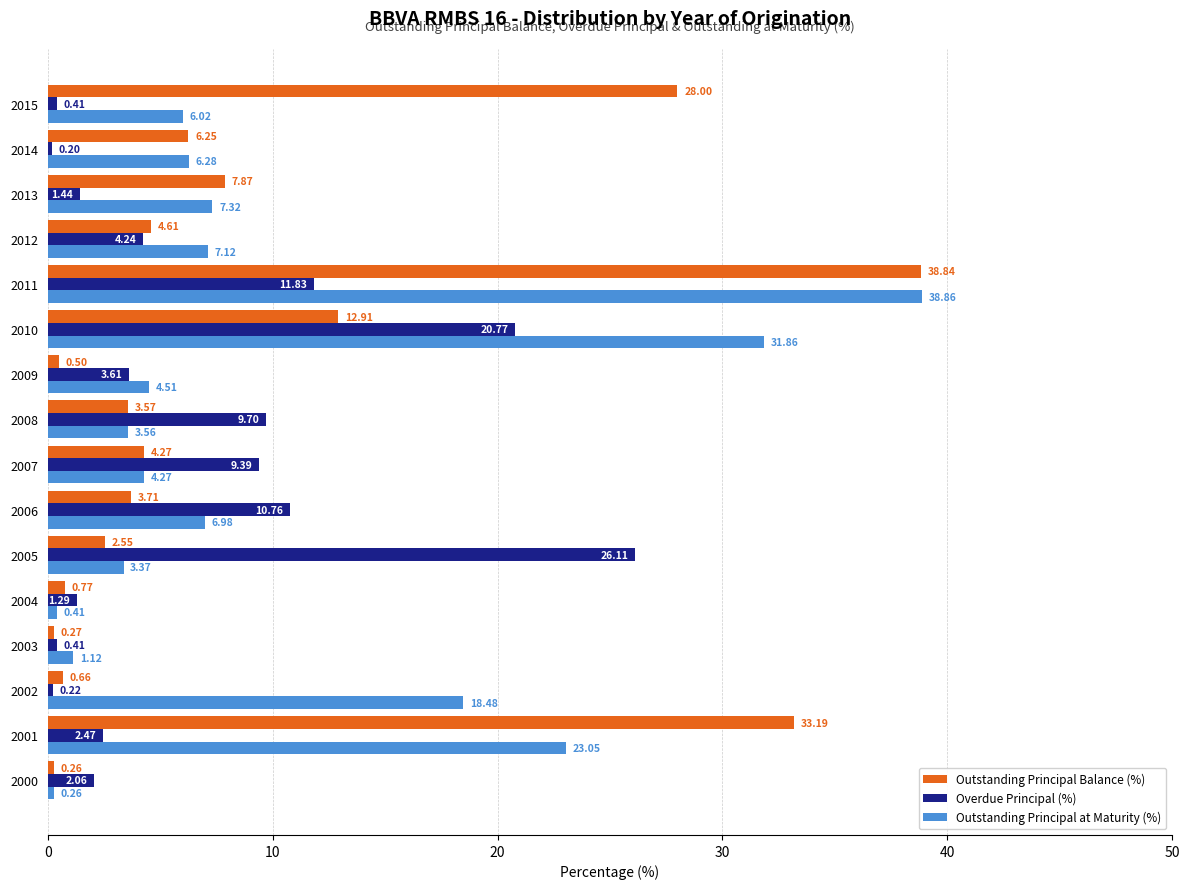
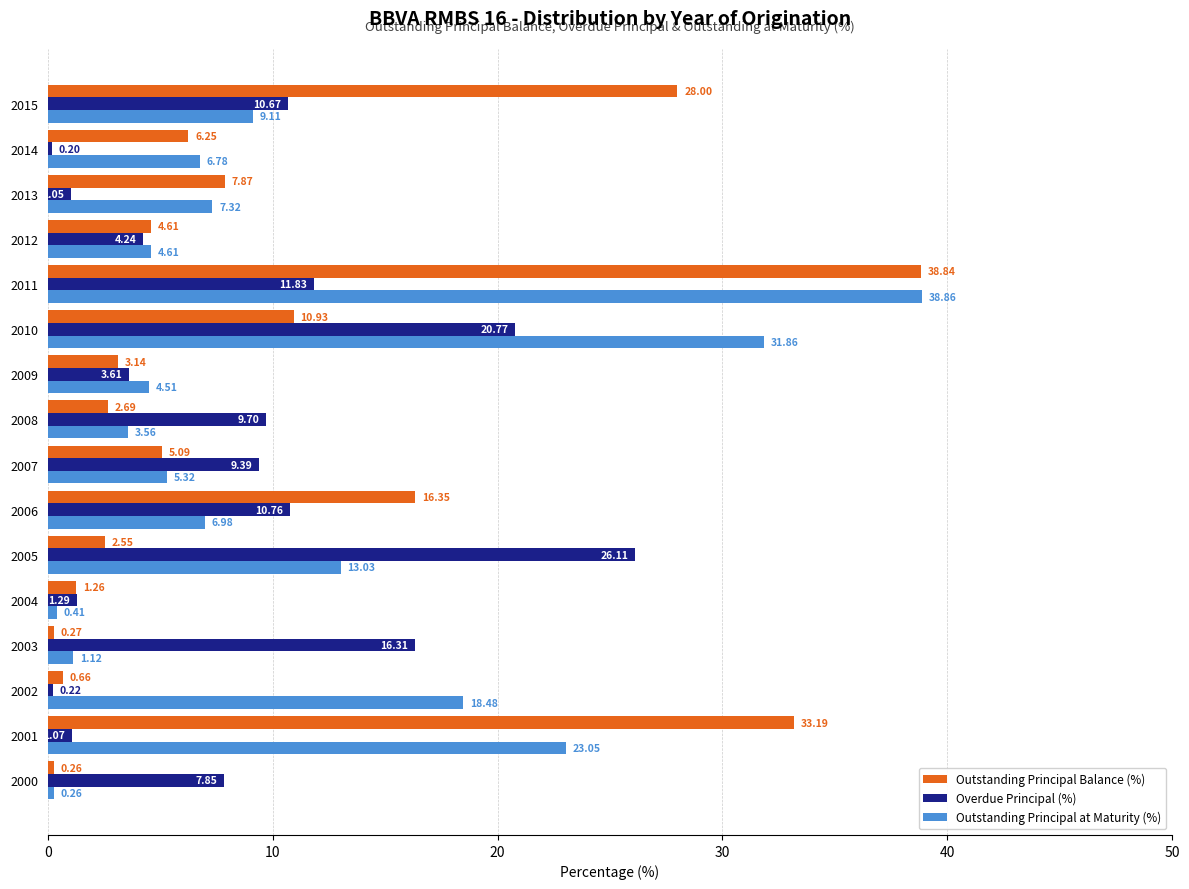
  {
    "Outstanding Principal Balance (%)": {
      "2015": 28.00,
      "2014": 6.25,
      "2013": 7.87,
      "2012": 4.61,
      "2011": 38.84,
-     "2010": 12.91,
-     "2009": 0.50,
-     "2008": 3.57,
-     "2007": 4.27,
-     "2006": 3.71,
+     "2010": 10.93,
+     "2009": 3.14,
+     "2008": 2.69,
+     "2007": 5.09,
+     "2006": 16.35,
      "2005": 2.55,
-     "2004": 0.77,
+     "2004": 1.26,
      "2003": 0.27,
      "2002": 0.66,
      "2001": 33.19,
      "2000": 0.26
    },
    "Overdue Principal (%)": {
-     "2015": 0.41,
+     "2015": 10.67,
      "2014": 0.20,
-     "2013": 1.44,
+     "2013": 1.05,
      "2012": 4.24,
      "2011": 11.83,
      "2010": 20.77,
      "2009": 3.61,
      "2008": 9.70,
      "2007": 9.39,
      "2006": 10.76,
      "2005": 26.11,
      "2004": 1.29,
-     "2003": 0.41,
+     "2003": 16.31,
      "2002": 0.22,
-     "2001": 2.47,
-     "2000": 2.06
+     "2001": 1.07,
+     "2000": 7.85
    },
    "Outstanding Principal at Maturity (%)": {
-     "2015": 6.02,
-     "2014": 6.28,
+     "2015": 9.11,
+     "2014": 6.78,
      "2013": 7.32,
-     "2012": 7.12,
+     "2012": 4.61,
      "2011": 38.86,
      "2010": 31.86,
      "2009": 4.51,
      "2008": 3.56,
-     "2007": 4.27,
+     "2007": 5.32,
      "2006": 6.98,
-     "2005": 3.37,
+     "2005": 13.03,
      "2004": 0.41,
      "2003": 1.12,
      "2002": 18.48,
      "2001": 23.05,
      "2000": 0.26
    }
  }
